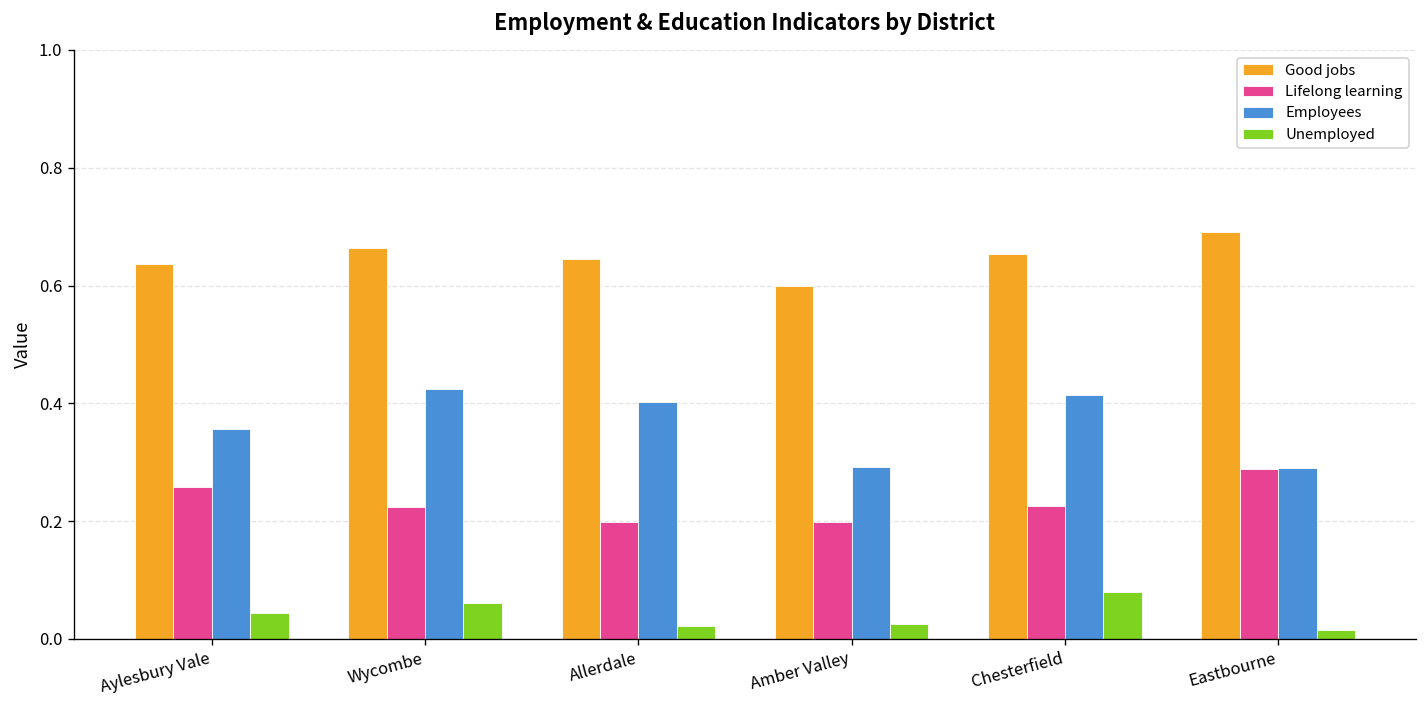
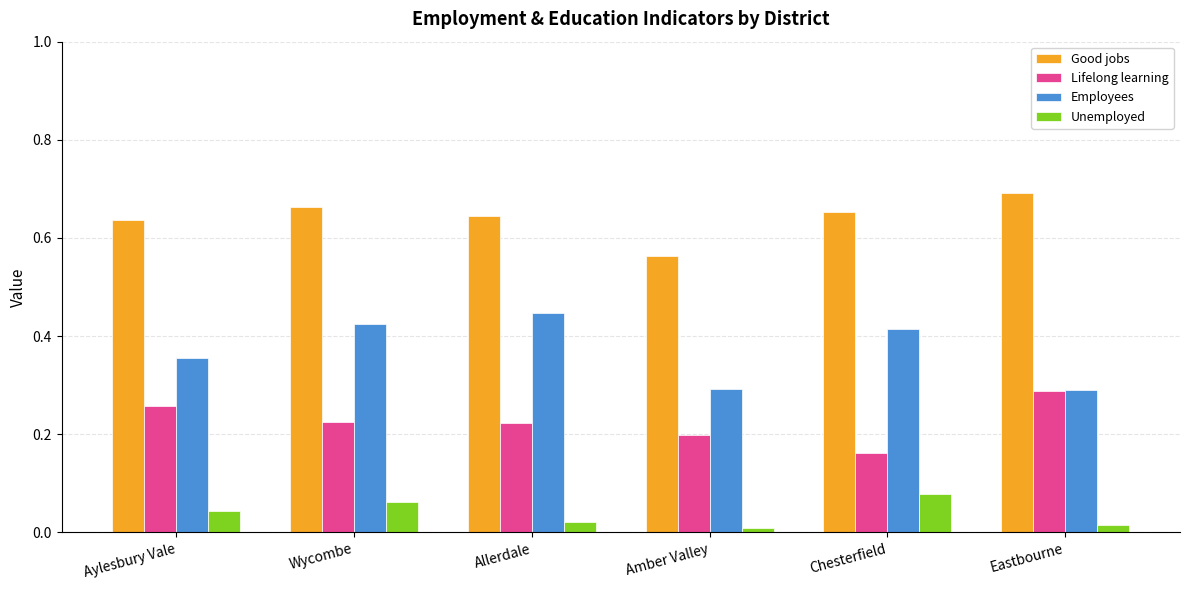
  {
    "Good jobs": {
      "Aylesbury Vale": 0.64,
      "Wycombe": 0.66,
      "Allerdale": 0.65,
-     "Amber Valley": 0.60,
+     "Amber Valley": 0.56,
      "Chesterfield": 0.65,
      "Eastbourne": 0.69
    },
    "Lifelong learning": {
      "Aylesbury Vale": 0.26,
      "Wycombe": 0.22,
-     "Allerdale": 0.20,
+     "Allerdale": 0.22,
      "Amber Valley": 0.20,
-     "Chesterfield": 0.23,
+     "Chesterfield": 0.16,
      "Eastbourne": 0.29
    },
    "Employees": {
      "Aylesbury Vale": 0.36,
      "Wycombe": 0.42,
-     "Allerdale": 0.40,
+     "Allerdale": 0.45,
      "Amber Valley": 0.29,
      "Chesterfield": 0.41,
      "Eastbourne": 0.29
    },
    "Unemployed": {
      "Aylesbury Vale": 0.04,
      "Wycombe": 0.06,
      "Allerdale": 0.02,
-     "Amber Valley": 0.03,
+     "Amber Valley": 0.01,
      "Chesterfield": 0.08,
      "Eastbourne": 0.02
    }
  }
